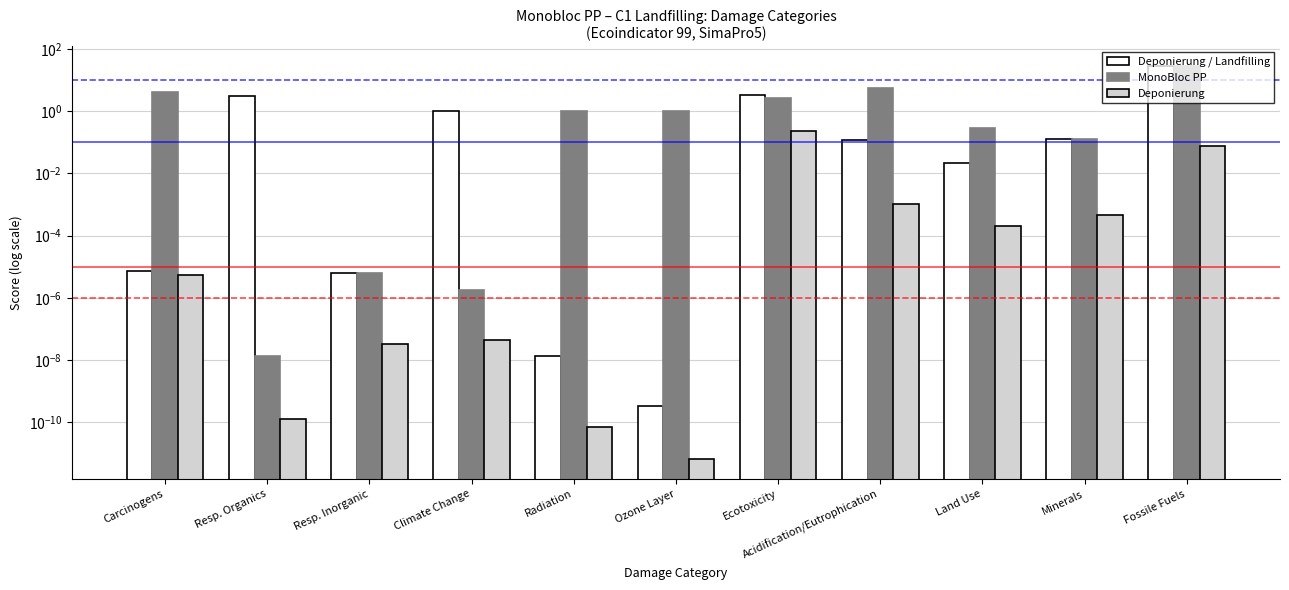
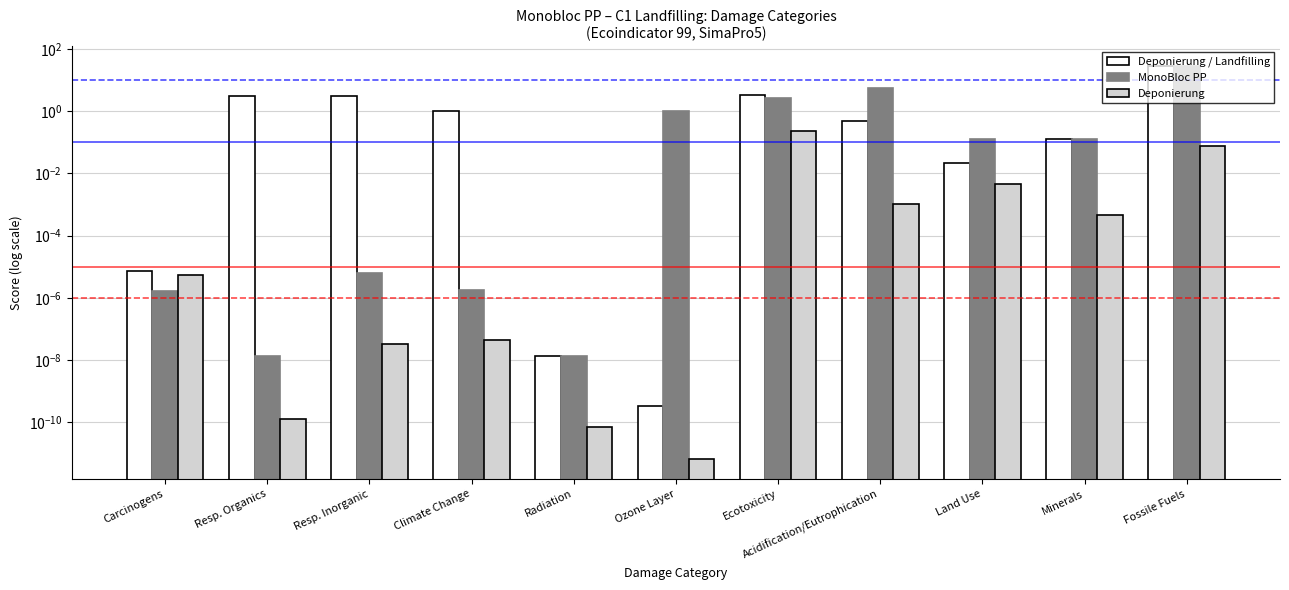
  {
    "Deponierung / Landfilling": {
      "Carcinogens": 0.000007,
      "Resp. Organics": 3,
-     "Resp. Inorganic": 0,
+     "Resp. Inorganic": 3,
      "Climate Change": 1.0,
      "Radiation": 0.00000001,
      "Ozone Layer": 0.0000000003,
      "Ecotoxicity": 3,
-     "Acidification/Eutrophication": 0.12,
+     "Acidification/Eutrophication": 0.5,
      "Land Use": 0.02,
      "Minerals": 0.12
    },
    "MonoBloc PP": {
-     "Carcinogens": 4,
+     "Carcinogens": 0,
      "Resp. Organics": 0.000000013,
      "Resp. Inorganic": 0.000006,
      "Climate Change": 0.000002,
-     "Radiation": 1,
+     "Radiation": 0,
      "Ozone Layer": 1.0,
      "Ecotoxicity": 3,
      "Acidification/Eutrophication": 5,
-     "Land Use": 0.3,
+     "Land Use": 0.13,
      "Minerals": 0.12
    },
    "Deponierung": {
      "Carcinogens": 0.000005,
      "Resp. Organics": 0.00000000013,
      "Resp. Inorganic": 0.00000003,
      "Climate Change": 0.00000004,
      "Radiation": 0.00000000007,
      "Ozone Layer": 0.000000000006,
      "Ecotoxicity": 0.2,
      "Acidification/Eutrophication": 0.0010,
-     "Land Use": 0.0002,
+     "Land Use": 0.005,
      "Minerals": 0.0004,
      "Fossile Fuels": 0.07
    }
  }
